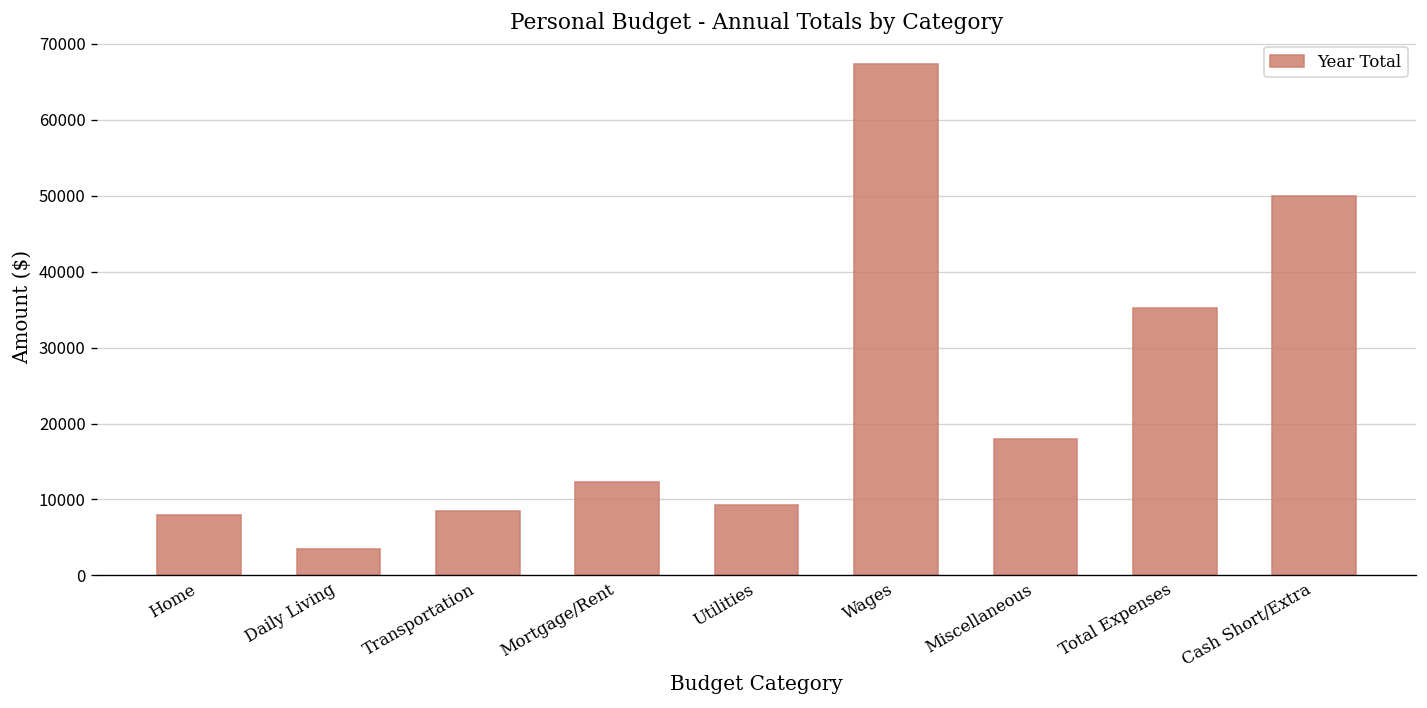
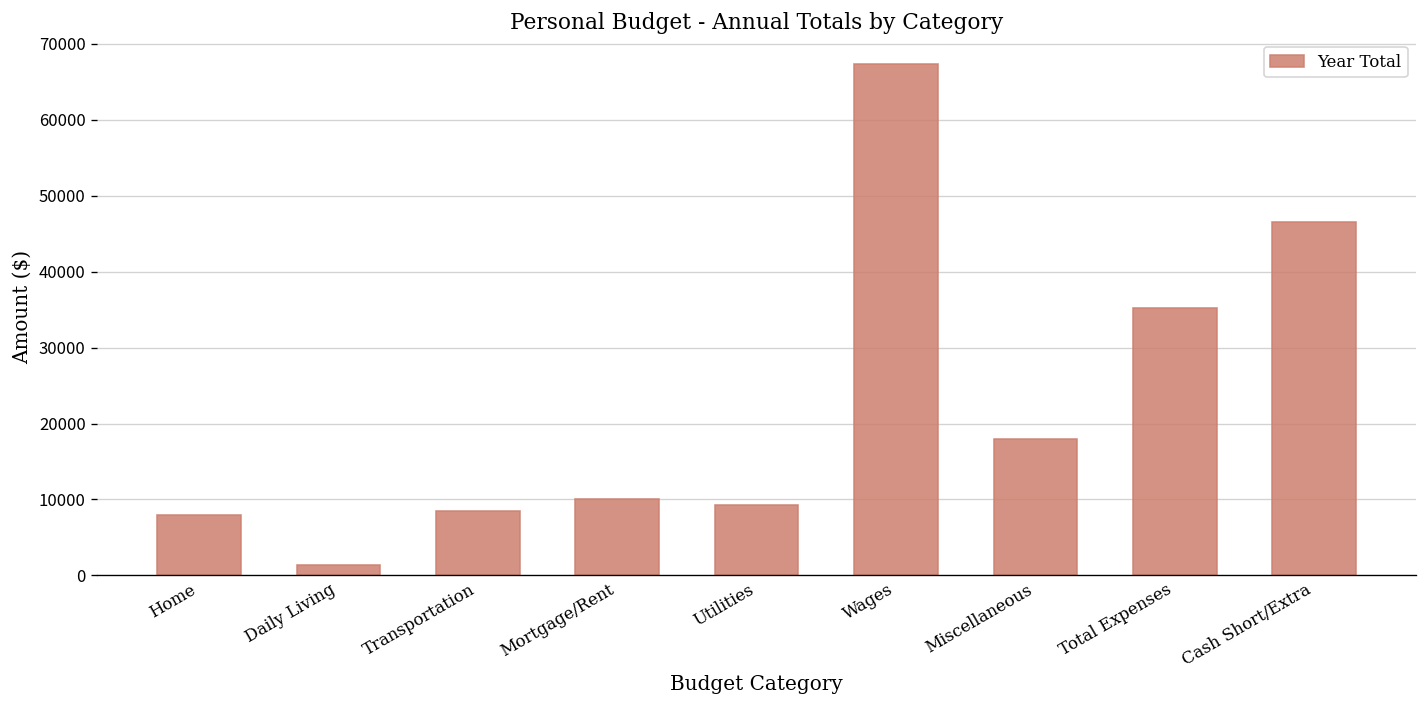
  {
    "Home": 8000,
-   "Daily Living": 4000,
+   "Daily Living": 1000,
    "Transportation": 9000,
-   "Mortgage/Rent": 12000,
+   "Mortgage/Rent": 10000,
    "Utilities": 9000,
    "Wages": 67000,
    "Miscellaneous": 18000,
    "Total Expenses": 35000,
-   "Cash Short/Extra": 50000
+   "Cash Short/Extra": 47000
  }
